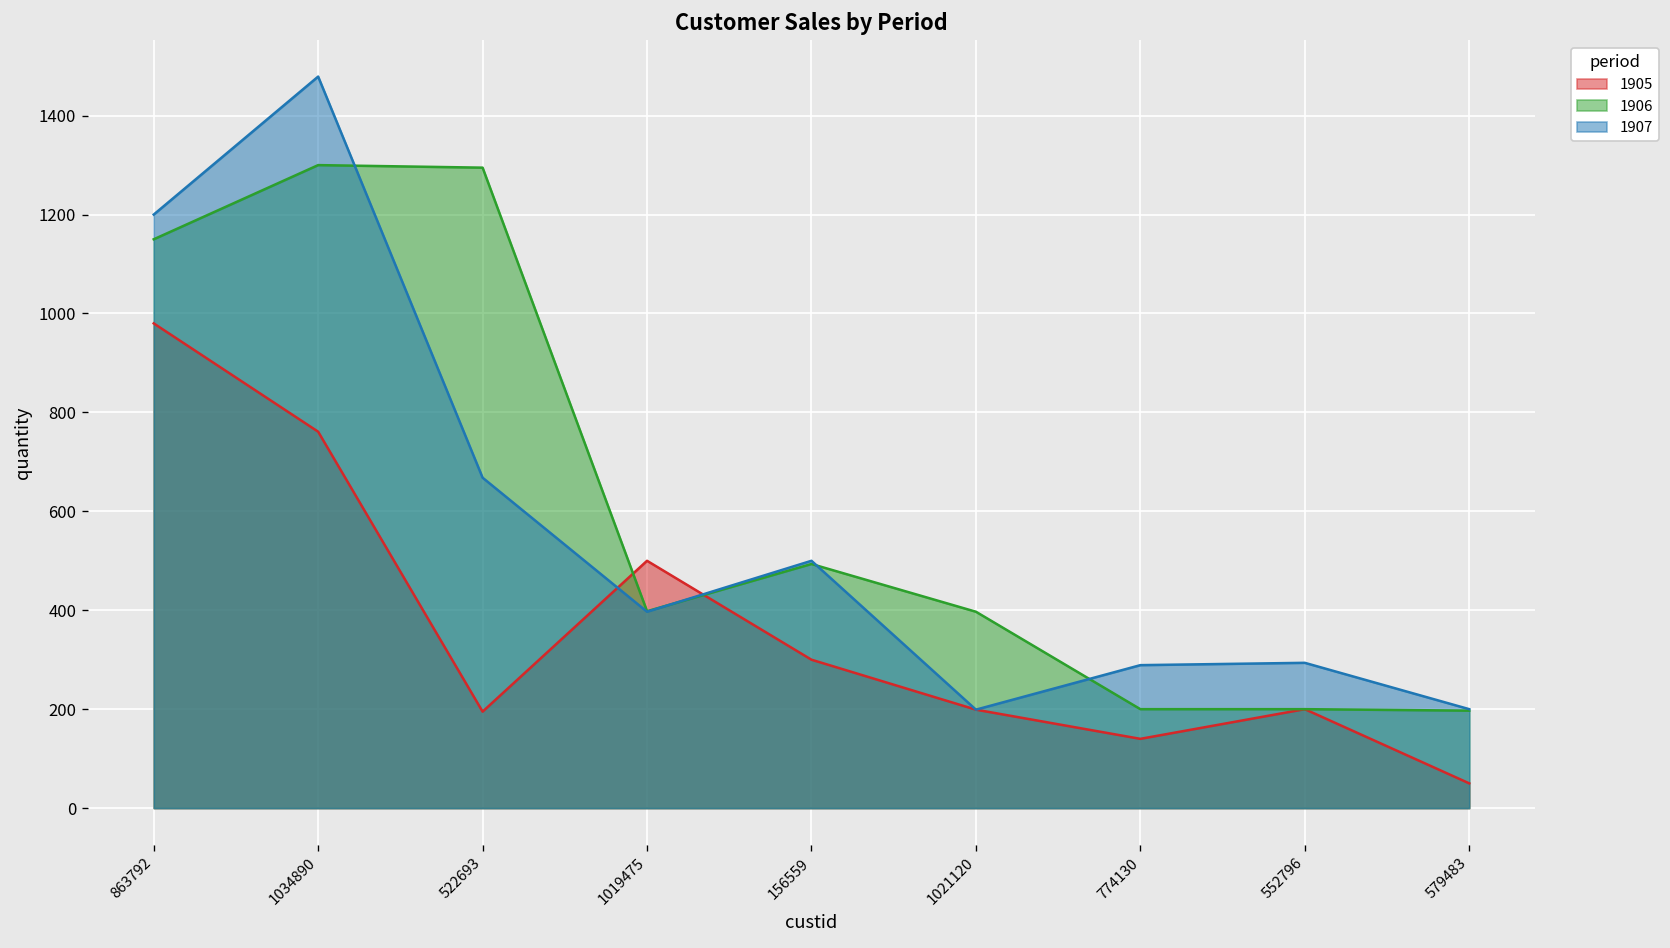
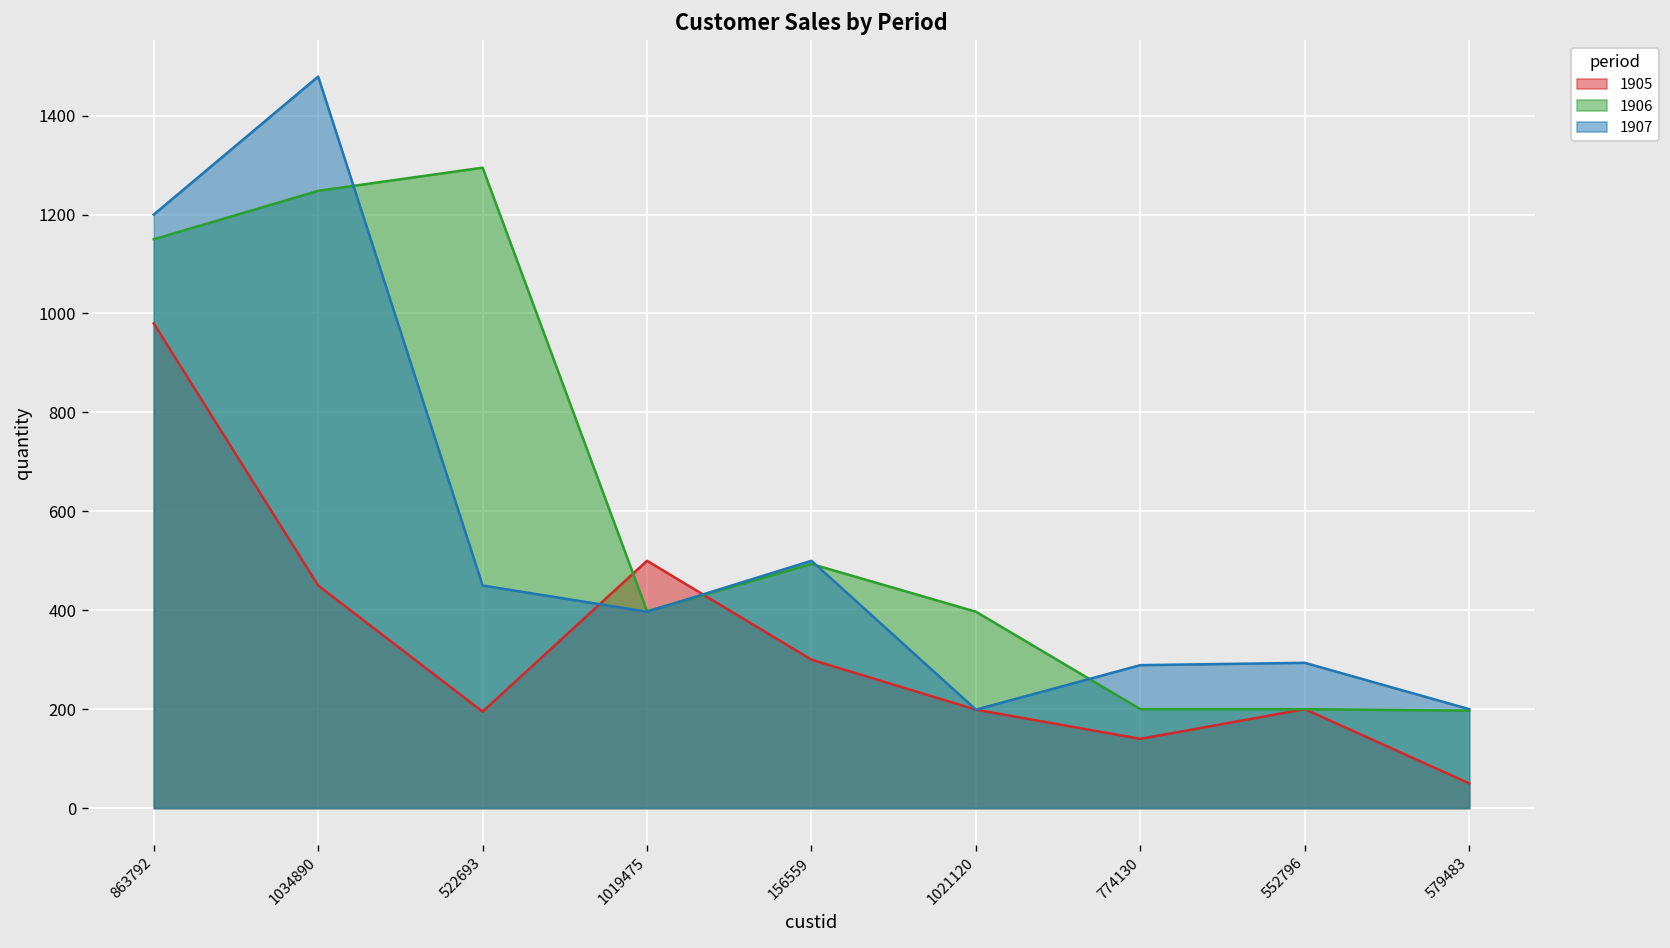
  {
    "1905": {
      "863792": 980,
-     "1034890": 760,
+     "1034890": 450,
      "522693": 200,
      "1019475": 500,
      "156559": 300,
      "774130": 140,
      "579483": 50
    },
    "1906": {
      "863792": 1150,
-     "1034890": 1300,
+     "1034890": 1250,
      "522693": 1290,
      "156559": 490,
      "1021120": 400,
      "774130": 200
    },
    "1907": {
      "863792": 1200,
      "1034890": 1480,
-     "522693": 670,
+     "522693": 450,
      "156559": 500,
      "774130": 290,
      "552796": 290
    }
  }
